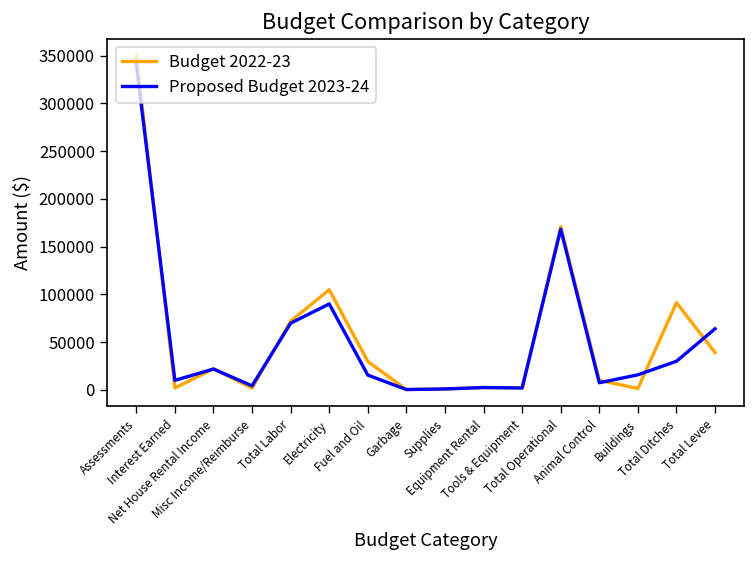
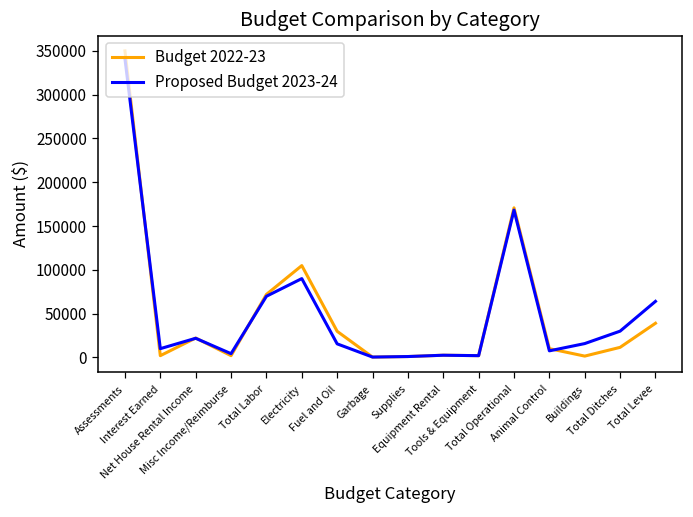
  {
    "Budget 2022-23": {
      "Interest Earned": 0,
      "Electricity": 100000,
      "Fuel and Oil": 30000,
      "Buildings": 0,
-     "Total Ditches": 90000,
+     "Total Ditches": 10000,
      "Total Levee": 40000
    },
    "Proposed Budget 2023-24": {
      "Interest Earned": 10000,
      "Electricity": 90000,
      "Fuel and Oil": 20000,
      "Buildings": 20000,
      "Total Ditches": 30000,
      "Total Levee": 60000
    }
  }
